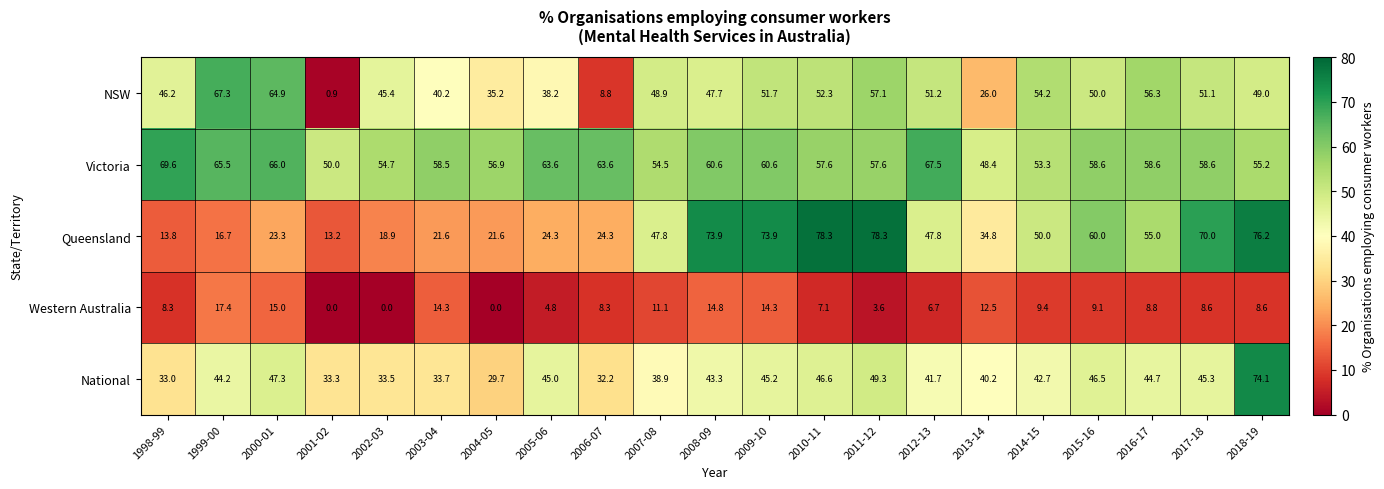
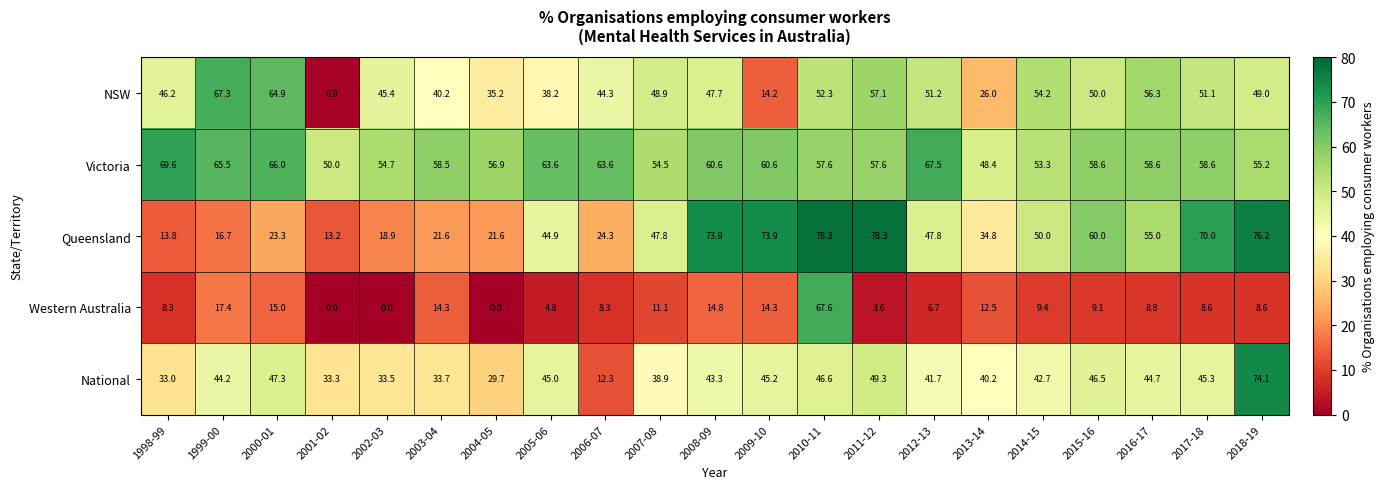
  {
    "NSW": {
      "1998-99": 46.2,
      "1999-00": 67.3,
      "2000-01": 64.9,
      "2001-02": 0.9,
      "2002-03": 45.4,
      "2003-04": 40.2,
      "2004-05": 35.2,
      "2005-06": 38.2,
-     "2006-07": 8.8,
+     "2006-07": 44.3,
      "2007-08": 48.9,
      "2008-09": 47.7,
-     "2009-10": 51.7,
+     "2009-10": 14.2,
      "2010-11": 52.3,
      "2011-12": 57.1,
      "2012-13": 51.2,
      "2013-14": 26.0,
      "2014-15": 54.2,
      "2015-16": 50.0,
      "2016-17": 56.3,
      "2017-18": 51.1,
      "2018-19": 49.0
    },
    "Victoria": {
      "1998-99": 69.6,
      "1999-00": 65.5,
      "2000-01": 66.0,
      "2001-02": 50.0,
      "2002-03": 54.7,
      "2003-04": 58.5,
      "2004-05": 56.9,
      "2005-06": 63.6,
      "2006-07": 63.6,
      "2007-08": 54.5,
      "2008-09": 60.6,
      "2009-10": 60.6,
      "2010-11": 57.6,
      "2011-12": 57.6,
      "2012-13": 67.5,
      "2013-14": 48.4,
      "2014-15": 53.3,
      "2015-16": 58.6,
      "2016-17": 58.6,
      "2017-18": 58.6,
      "2018-19": 55.2
    },
    "Queensland": {
      "1998-99": 13.8,
      "1999-00": 16.7,
      "2000-01": 23.3,
      "2001-02": 13.2,
      "2002-03": 18.9,
      "2003-04": 21.6,
      "2004-05": 21.6,
-     "2005-06": 24.3,
+     "2005-06": 44.9,
      "2006-07": 24.3,
      "2007-08": 47.8,
      "2008-09": 73.9,
      "2009-10": 73.9,
      "2010-11": 78.3,
      "2011-12": 78.3,
      "2012-13": 47.8,
      "2013-14": 34.8,
      "2014-15": 50.0,
      "2015-16": 60.0,
      "2016-17": 55.0,
      "2017-18": 70.0,
      "2018-19": 76.2
    },
    "Western Australia": {
      "1998-99": 8.3,
      "1999-00": 17.4,
      "2000-01": 15.0,
      "2001-02": 0.0,
      "2002-03": 0.0,
      "2003-04": 14.3,
      "2004-05": 0.0,
      "2005-06": 4.8,
      "2006-07": 8.3,
      "2007-08": 11.1,
      "2008-09": 14.8,
      "2009-10": 14.3,
-     "2010-11": 7.1,
+     "2010-11": 67.6,
      "2011-12": 3.6,
      "2012-13": 6.7,
      "2013-14": 12.5,
      "2014-15": 9.4,
      "2015-16": 9.1,
      "2016-17": 8.8,
      "2017-18": 8.6,
      "2018-19": 8.6
    },
    "National": {
      "1998-99": 33.0,
      "1999-00": 44.2,
      "2000-01": 47.3,
      "2001-02": 33.3,
      "2002-03": 33.5,
      "2003-04": 33.7,
      "2004-05": 29.7,
      "2005-06": 45.0,
-     "2006-07": 32.2,
+     "2006-07": 12.3,
      "2007-08": 38.9,
      "2008-09": 43.3,
      "2009-10": 45.2,
      "2010-11": 46.6,
      "2011-12": 49.3,
      "2012-13": 41.7,
      "2013-14": 40.2,
      "2014-15": 42.7,
      "2015-16": 46.5,
      "2016-17": 44.7,
      "2017-18": 45.3,
      "2018-19": 74.1
    }
  }
